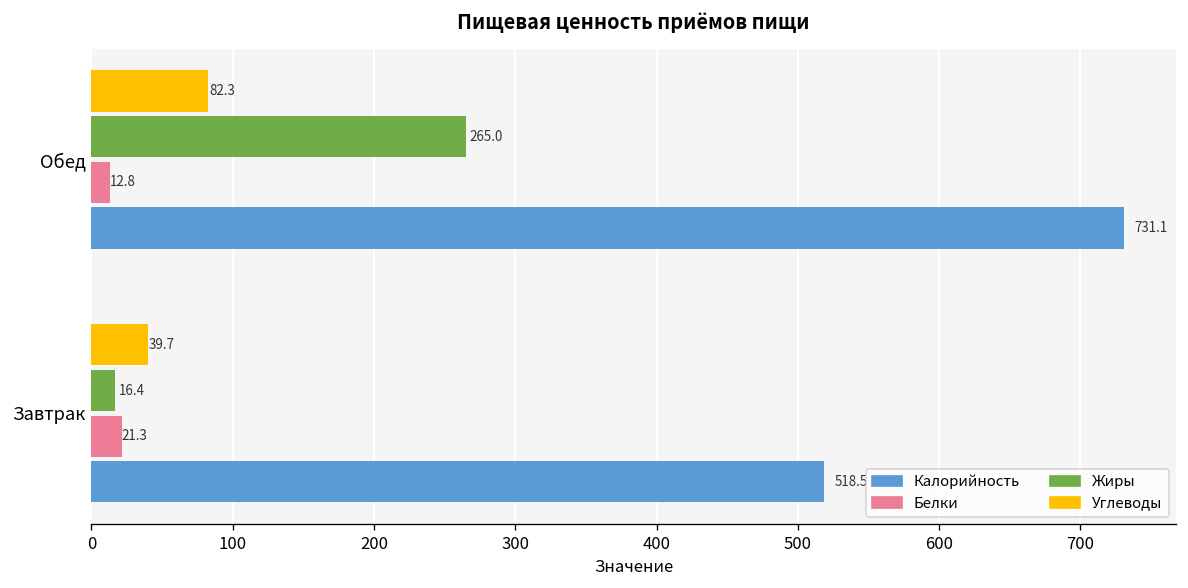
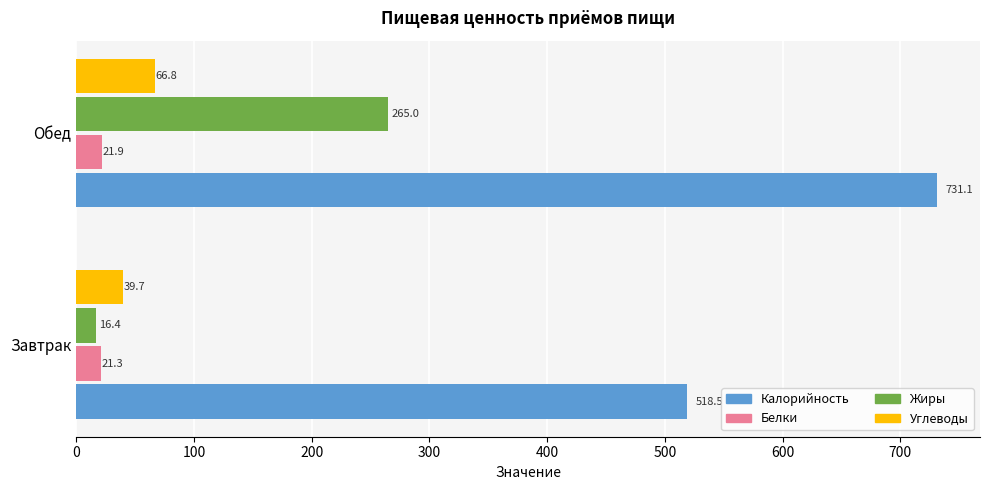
  {
    "Калорийность": {
      "Обед": 731.1
    },
    "Белки": {
-     "Обед": 12.8,
+     "Обед": 21.9,
      "Завтрак": 21.3
    },
    "Жиры": {
      "Обед": 265.0,
      "Завтрак": 16.4
    },
    "Углеводы": {
-     "Обед": 82.3,
+     "Обед": 66.8,
      "Завтрак": 39.7
    }
  }
